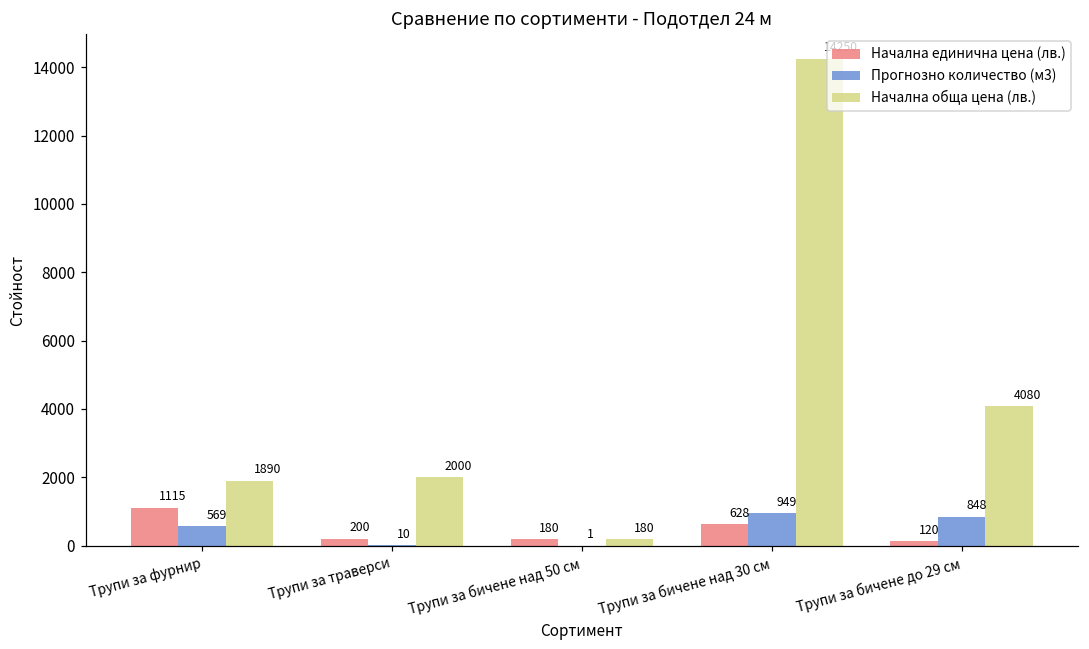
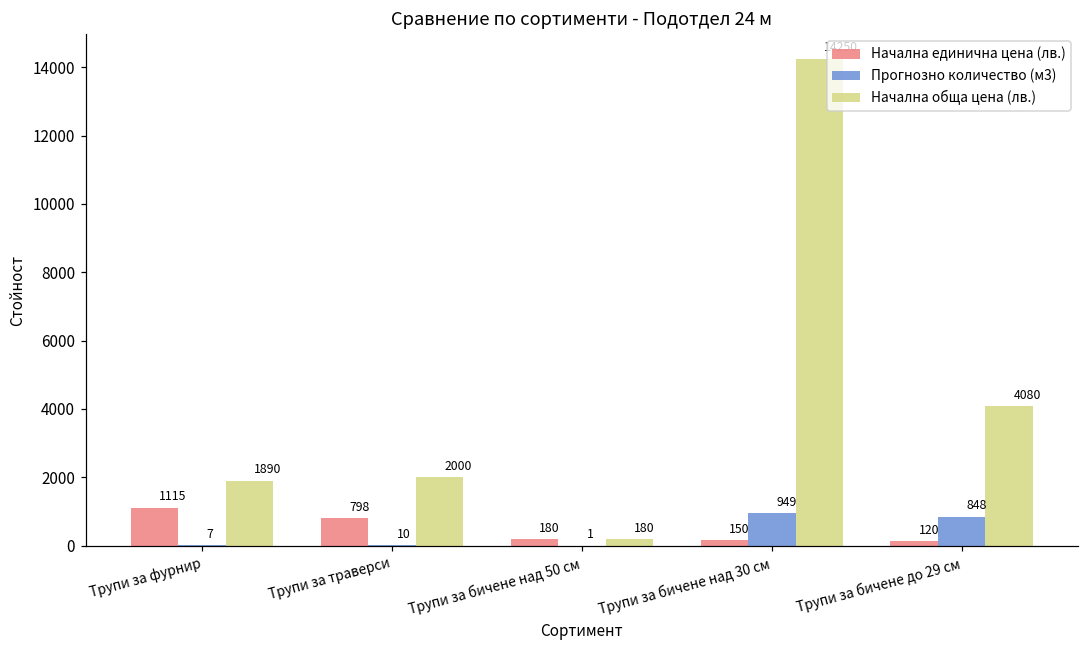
  {
    "Начална единична цена (лв.)": {
      "Трупи за фурнир": 1115,
-     "Трупи за траверси": 200,
+     "Трупи за траверси": 798,
      "Трупи за бичене над 50 см": 180,
-     "Трупи за бичене над 30 см": 628,
+     "Трупи за бичене над 30 см": 150,
      "Трупи за бичене до 29 см": 120
    },
    "Прогнозно количество (м3)": {
-     "Трупи за фурнир": 569,
+     "Трупи за фурнир": 7,
      "Трупи за траверси": 10,
      "Трупи за бичене над 50 см": 1,
      "Трупи за бичене над 30 см": 949,
      "Трупи за бичене до 29 см": 848
    },
    "Начална обща цена (лв.)": {
      "Трупи за фурнир": 1890,
      "Трупи за траверси": 2000,
      "Трупи за бичене над 50 см": 180,
      "Трупи за бичене до 29 см": 4080
    }
  }
